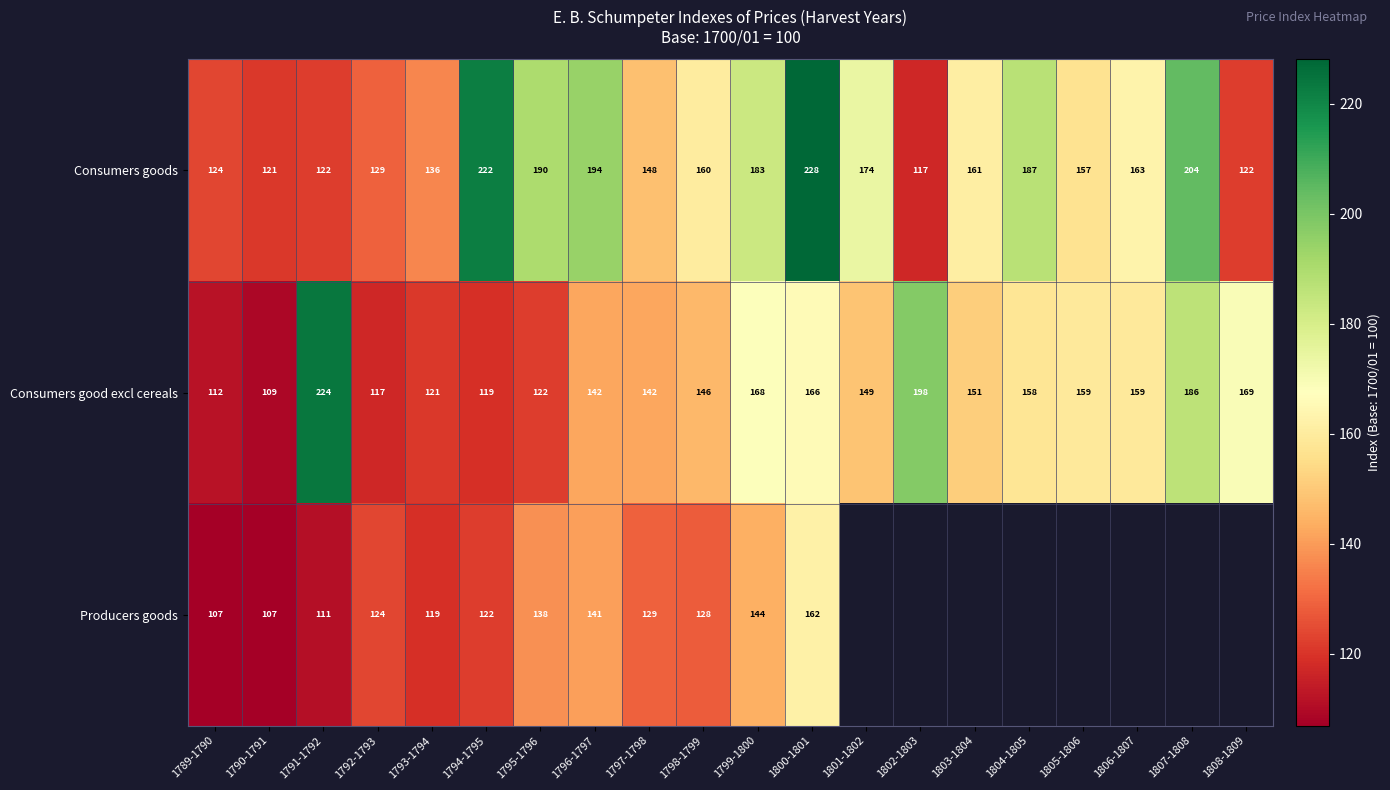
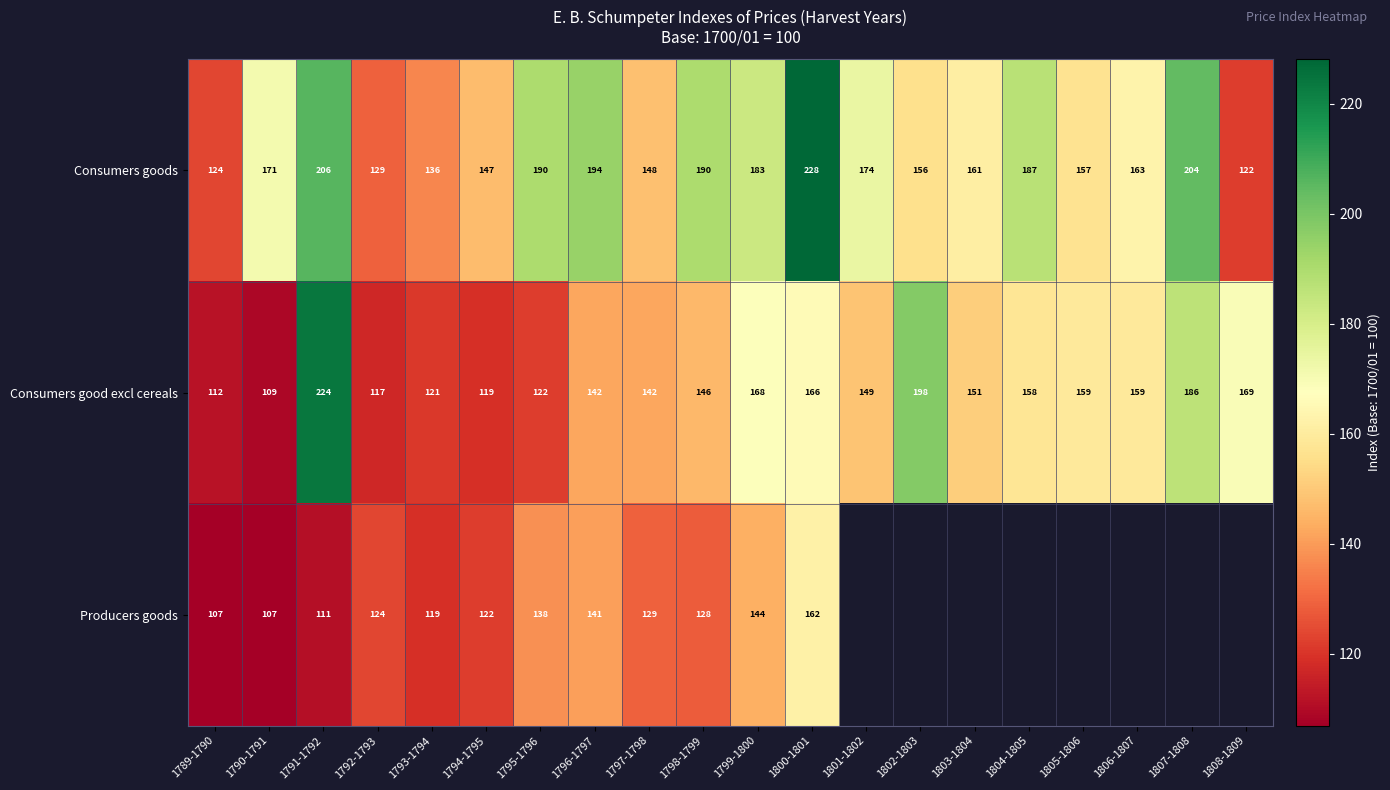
  {
    "Consumers goods": {
      "1789-1790": 124,
-     "1790-1791": 121,
-     "1791-1792": 122,
+     "1790-1791": 171,
+     "1791-1792": 206,
      "1792-1793": 129,
      "1793-1794": 136,
-     "1794-1795": 222,
+     "1794-1795": 147,
      "1795-1796": 190,
      "1796-1797": 194,
      "1797-1798": 148,
-     "1798-1799": 160,
+     "1798-1799": 190,
      "1799-1800": 183,
      "1800-1801": 228,
      "1801-1802": 174,
-     "1802-1803": 117,
+     "1802-1803": 156,
      "1803-1804": 161,
      "1804-1805": 187,
      "1805-1806": 157,
      "1806-1807": 163,
      "1807-1808": 204,
      "1808-1809": 122
    },
    "Consumers good excl cereals": {
      "1789-1790": 112,
      "1790-1791": 109,
      "1791-1792": 224,
      "1792-1793": 117,
      "1793-1794": 121,
      "1794-1795": 119,
      "1795-1796": 122,
      "1796-1797": 142,
      "1797-1798": 142,
      "1798-1799": 146,
      "1799-1800": 168,
      "1800-1801": 166,
      "1801-1802": 149,
      "1802-1803": 198,
      "1803-1804": 151,
      "1804-1805": 158,
      "1805-1806": 159,
      "1806-1807": 159,
      "1807-1808": 186,
      "1808-1809": 169
    },
    "Producers goods": {
      "1789-1790": 107,
      "1790-1791": 107,
      "1791-1792": 111,
      "1792-1793": 124,
      "1793-1794": 119,
      "1794-1795": 122,
      "1795-1796": 138,
      "1796-1797": 141,
      "1797-1798": 129,
      "1798-1799": 128,
      "1799-1800": 144,
      "1800-1801": 162
    }
  }
